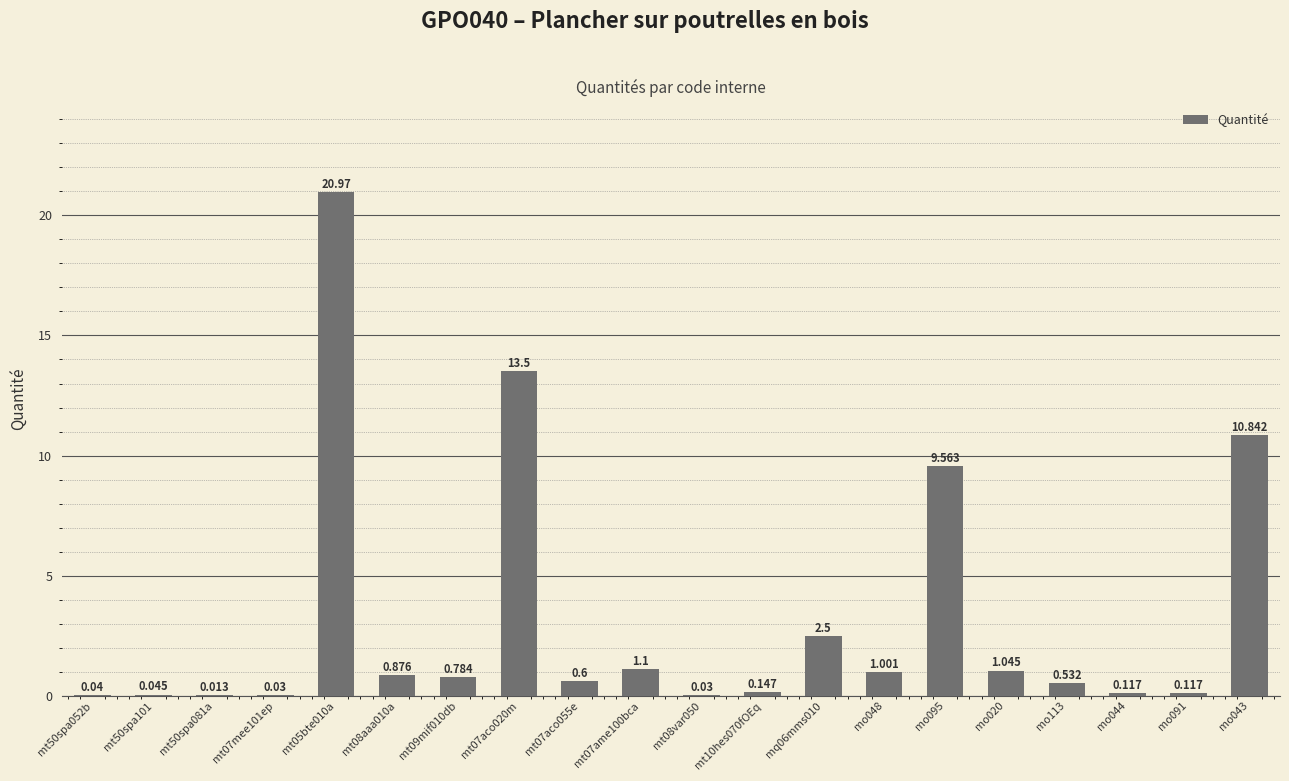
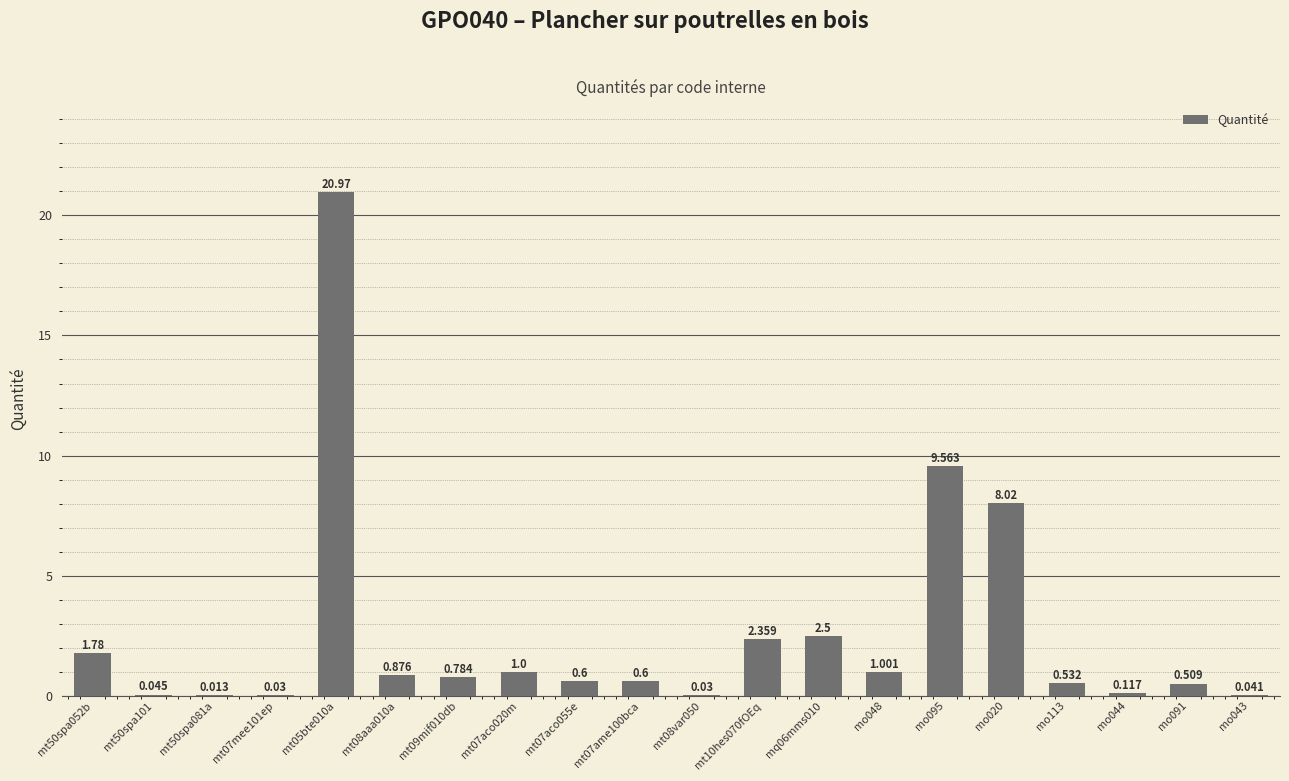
  {
-   "mt50spa052b": 0.04,
+   "mt50spa052b": 1.78,
    "mt50spa101": 0.045,
    "mt50spa081a": 0.013,
    "mt07mee101ep": 0.03,
    "mt05bte010a": 20.97,
    "mt08aaa010a": 0.876,
    "mt09mif010db": 0.784,
-   "mt07aco020m": 13.5,
+   "mt07aco020m": 1.0,
    "mt07aco055e": 0.6,
-   "mt07ame100bca": 1.1,
+   "mt07ame100bca": 0.6,
    "mt08var050": 0.03,
-   "mt10hes070fOEq": 0.147,
+   "mt10hes070fOEq": 2.359,
    "mq06mms010": 2.5,
    "mo048": 1.001,
    "mo095": 9.563,
-   "mo020": 1.045,
+   "mo020": 8.02,
    "mo113": 0.532,
    "mo044": 0.117,
-   "mo091": 0.117,
-   "mo043": 10.842
+   "mo091": 0.509,
+   "mo043": 0.041
  }
